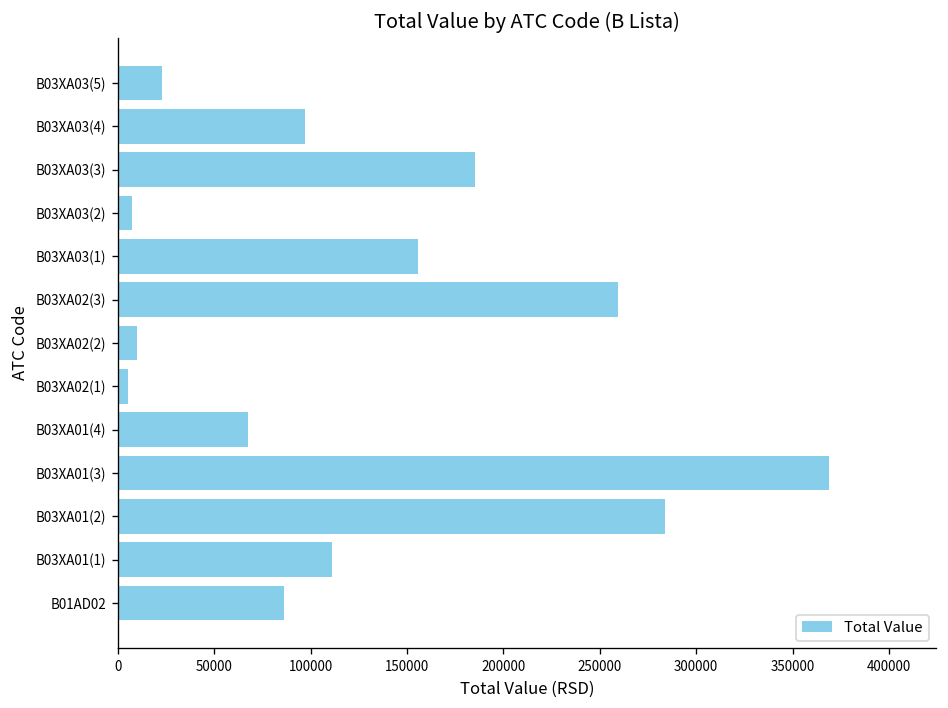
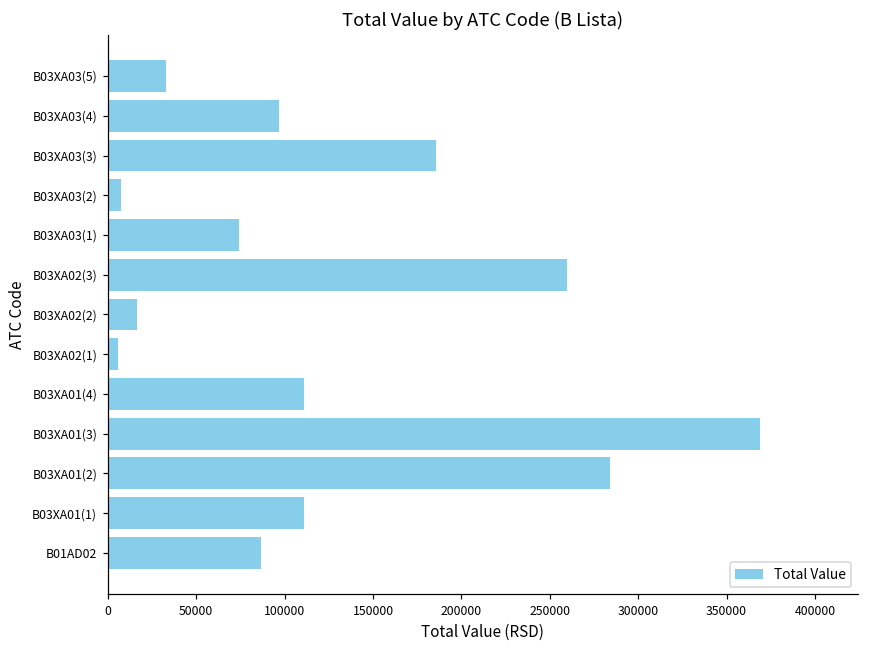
  {
-   "B03XA03(5)": 23000,
+   "B03XA03(5)": 33000,
    "B03XA03(4)": 97000,
    "B03XA03(3)": 185000,
    "B03XA03(2)": 7000,
-   "B03XA03(1)": 155000,
+   "B03XA03(1)": 74000,
    "B03XA02(3)": 260000,
-   "B03XA02(2)": 10000,
+   "B03XA02(2)": 17000,
    "B03XA02(1)": 6000,
-   "B03XA01(4)": 68000,
+   "B03XA01(4)": 111000,
    "B03XA01(3)": 369000,
    "B03XA01(2)": 284000,
    "B03XA01(1)": 111000,
    "B01AD02": 86000
  }
